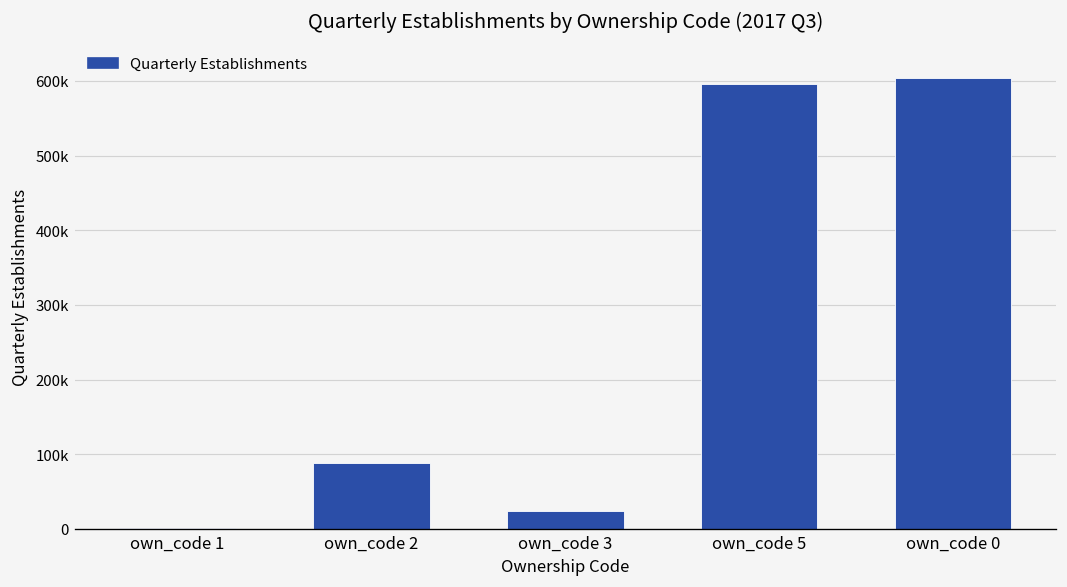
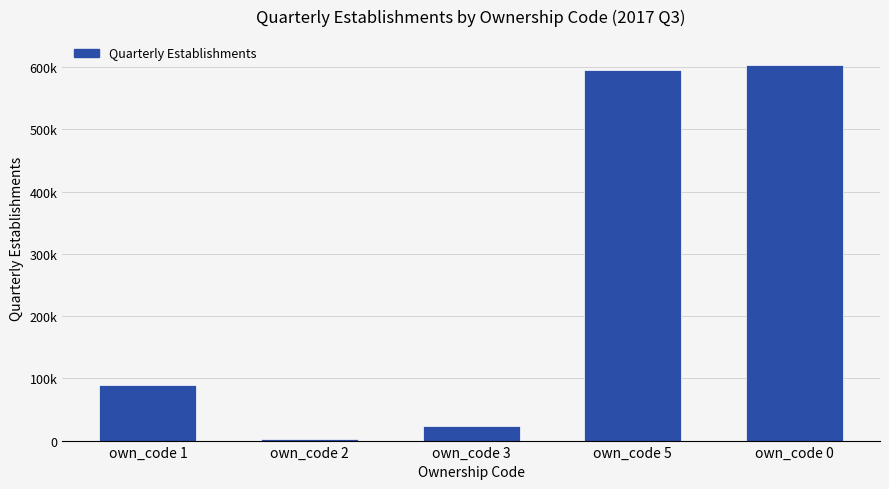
  {
-   "own_code 1": 0,
-   "own_code 2": 90000,
+   "own_code 1": 90000,
+   "own_code 2": 0,
    "own_code 3": 20000,
    "own_code 5": 600000,
    "own_code 0": 600000
  }
